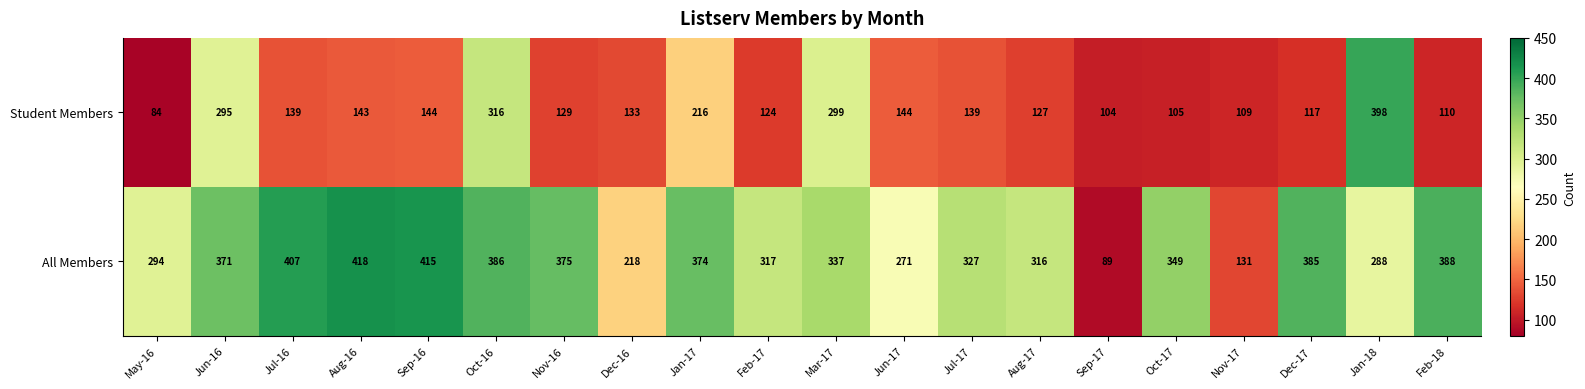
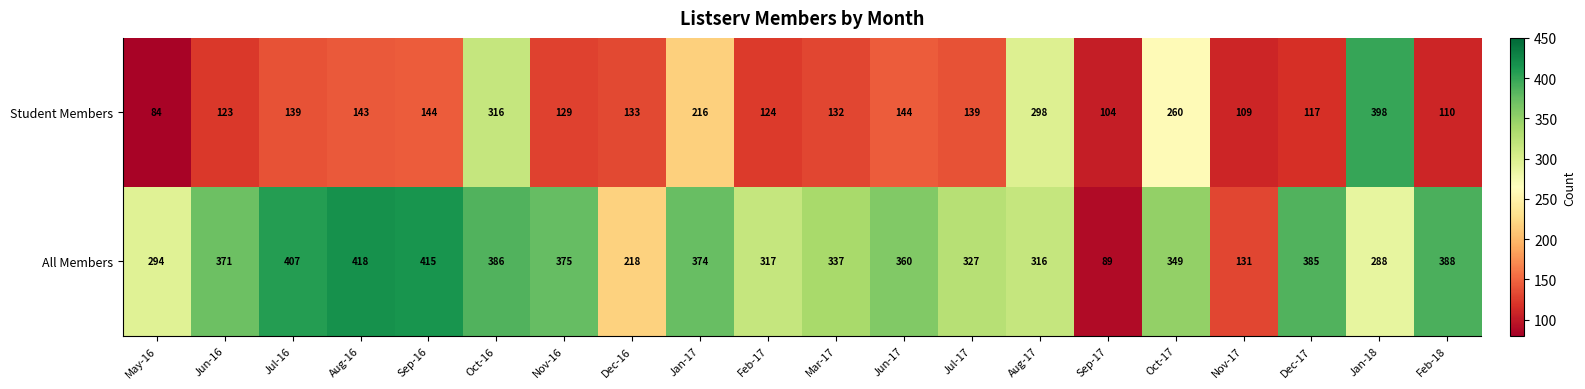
  {
    "Student Members": {
      "May-16": 84,
-     "Jun-16": 295,
+     "Jun-16": 123,
      "Jul-16": 139,
      "Aug-16": 143,
      "Sep-16": 144,
      "Oct-16": 316,
      "Nov-16": 129,
      "Dec-16": 133,
      "Jan-17": 216,
      "Feb-17": 124,
-     "Mar-17": 299,
+     "Mar-17": 132,
      "Jun-17": 144,
      "Jul-17": 139,
-     "Aug-17": 127,
+     "Aug-17": 298,
      "Sep-17": 104,
-     "Oct-17": 105,
+     "Oct-17": 260,
      "Nov-17": 109,
      "Dec-17": 117,
      "Jan-18": 398,
      "Feb-18": 110
    },
    "All Members": {
      "May-16": 294,
      "Jun-16": 371,
      "Jul-16": 407,
      "Aug-16": 418,
      "Sep-16": 415,
      "Oct-16": 386,
      "Nov-16": 375,
      "Dec-16": 218,
      "Jan-17": 374,
      "Feb-17": 317,
      "Mar-17": 337,
-     "Jun-17": 271,
+     "Jun-17": 360,
      "Jul-17": 327,
      "Aug-17": 316,
      "Sep-17": 89,
      "Oct-17": 349,
      "Nov-17": 131,
      "Dec-17": 385,
      "Jan-18": 288,
      "Feb-18": 388
    }
  }
